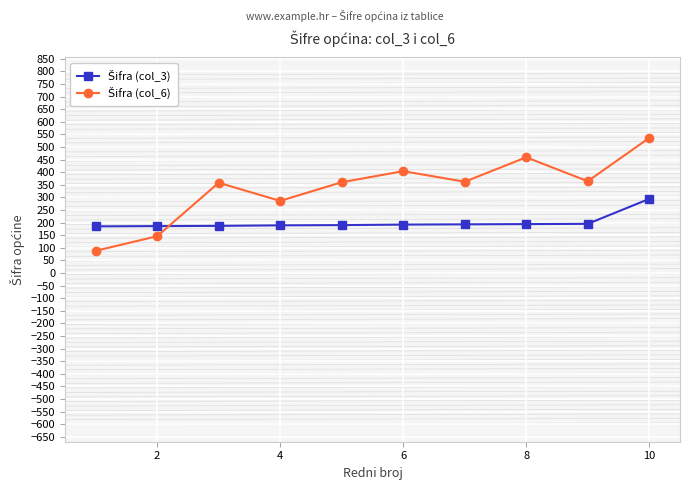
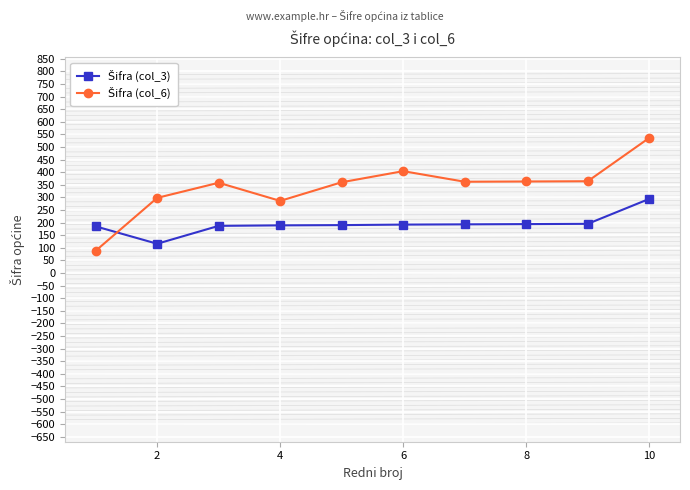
  {
    "Šifra (col_3)": {
-     "2": 190,
+     "2": 120,
      "4": 190,
      "6": 190,
      "8": 190,
      "10": 290
    },
    "Šifra (col_6)": {
-     "2": 150,
+     "2": 300,
      "4": 290,
      "6": 400,
-     "8": 460,
+     "8": 360,
      "10": 540
    }
  }
